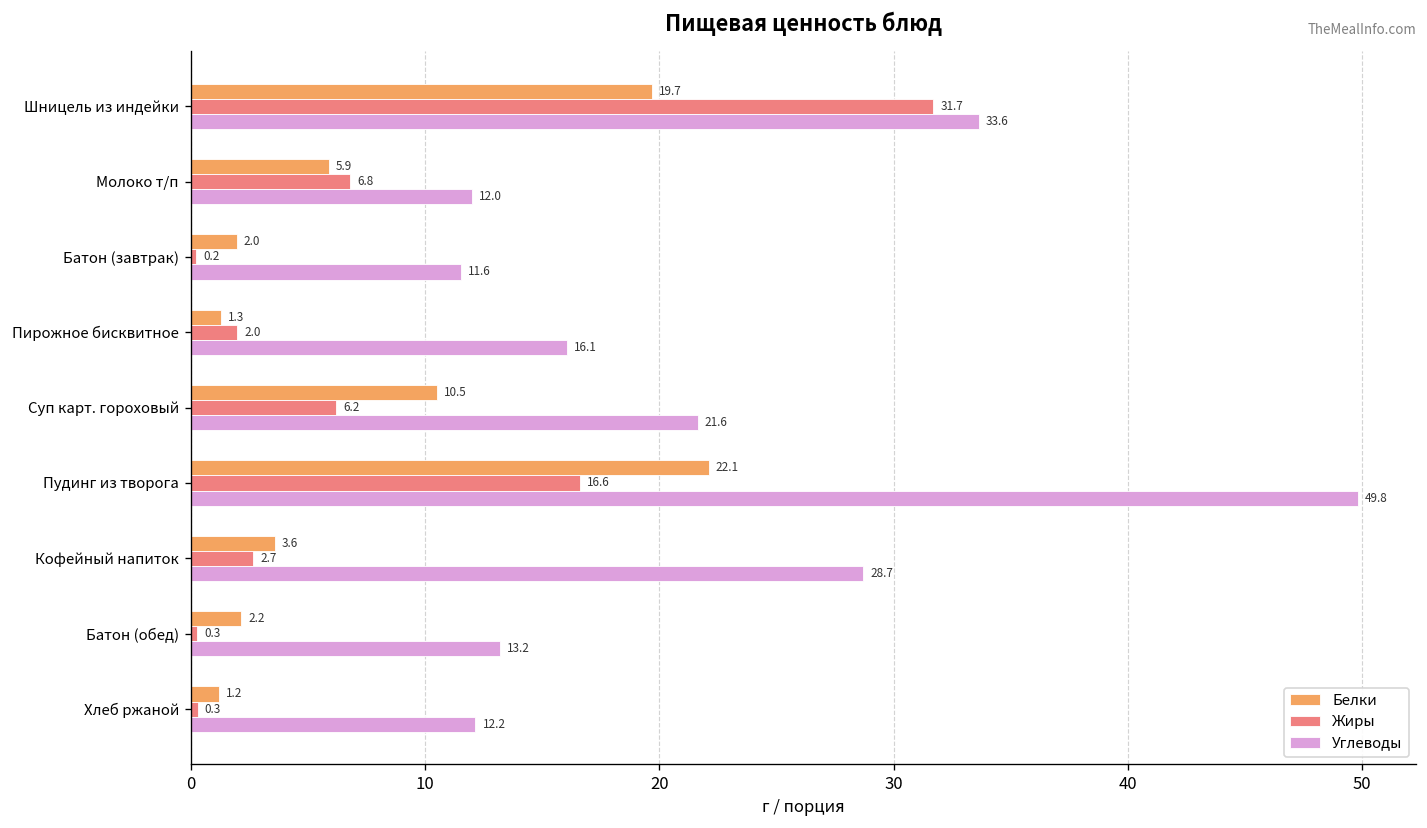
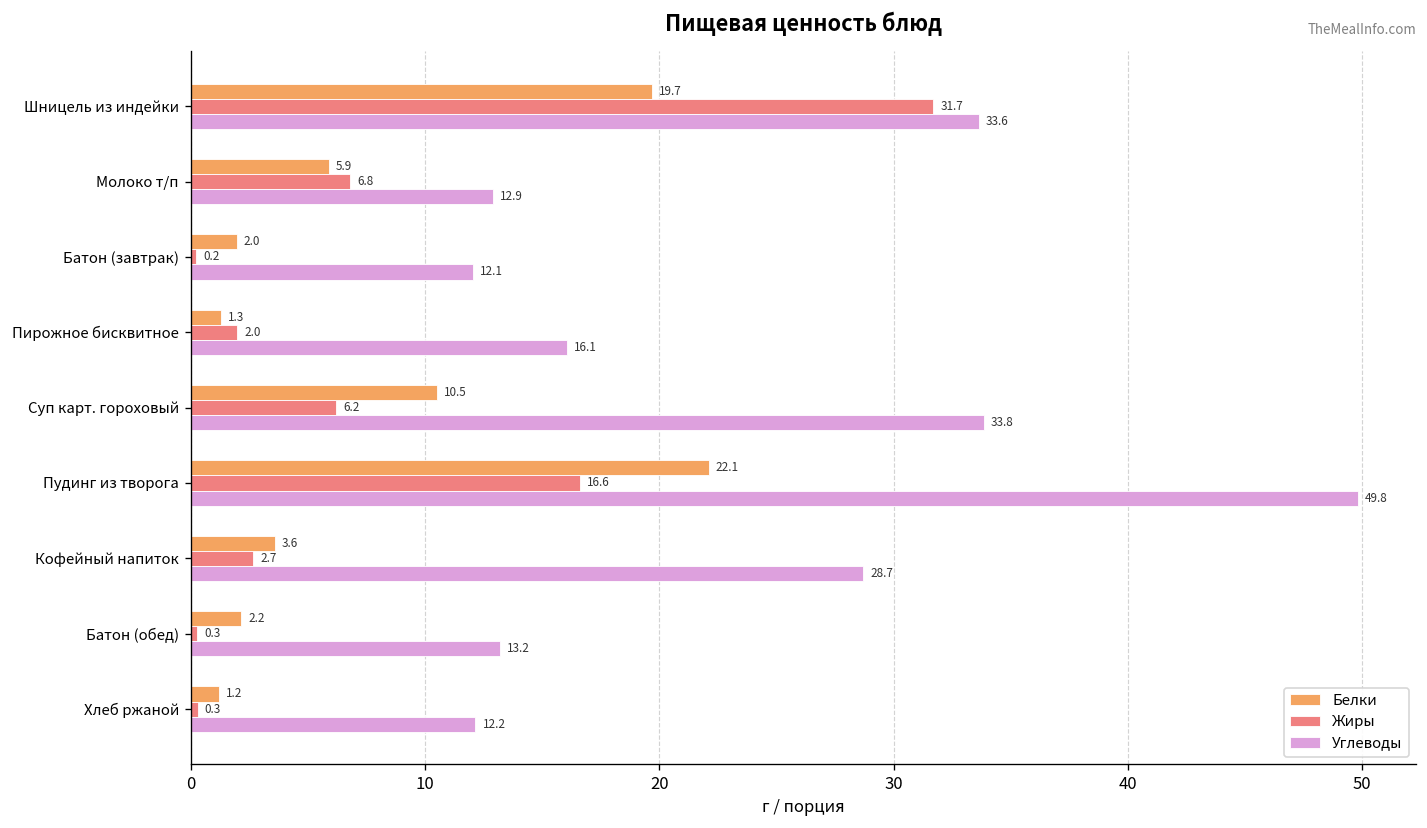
  {
    "Углеводы": {
      "Шницель из индейки": 33.6,
-     "Молоко т/п": 12.0,
-     "Батон (завтрак)": 11.6,
+     "Молоко т/п": 12.9,
+     "Батон (завтрак)": 12.1,
      "Пирожное бисквитное": 16.1,
-     "Суп карт. гороховый": 21.6,
+     "Суп карт. гороховый": 33.8,
      "Пудинг из творога": 49.8,
      "Кофейный напиток": 28.7,
      "Батон (обед)": 13.2,
      "Хлеб ржаной": 12.2
    }
  }
